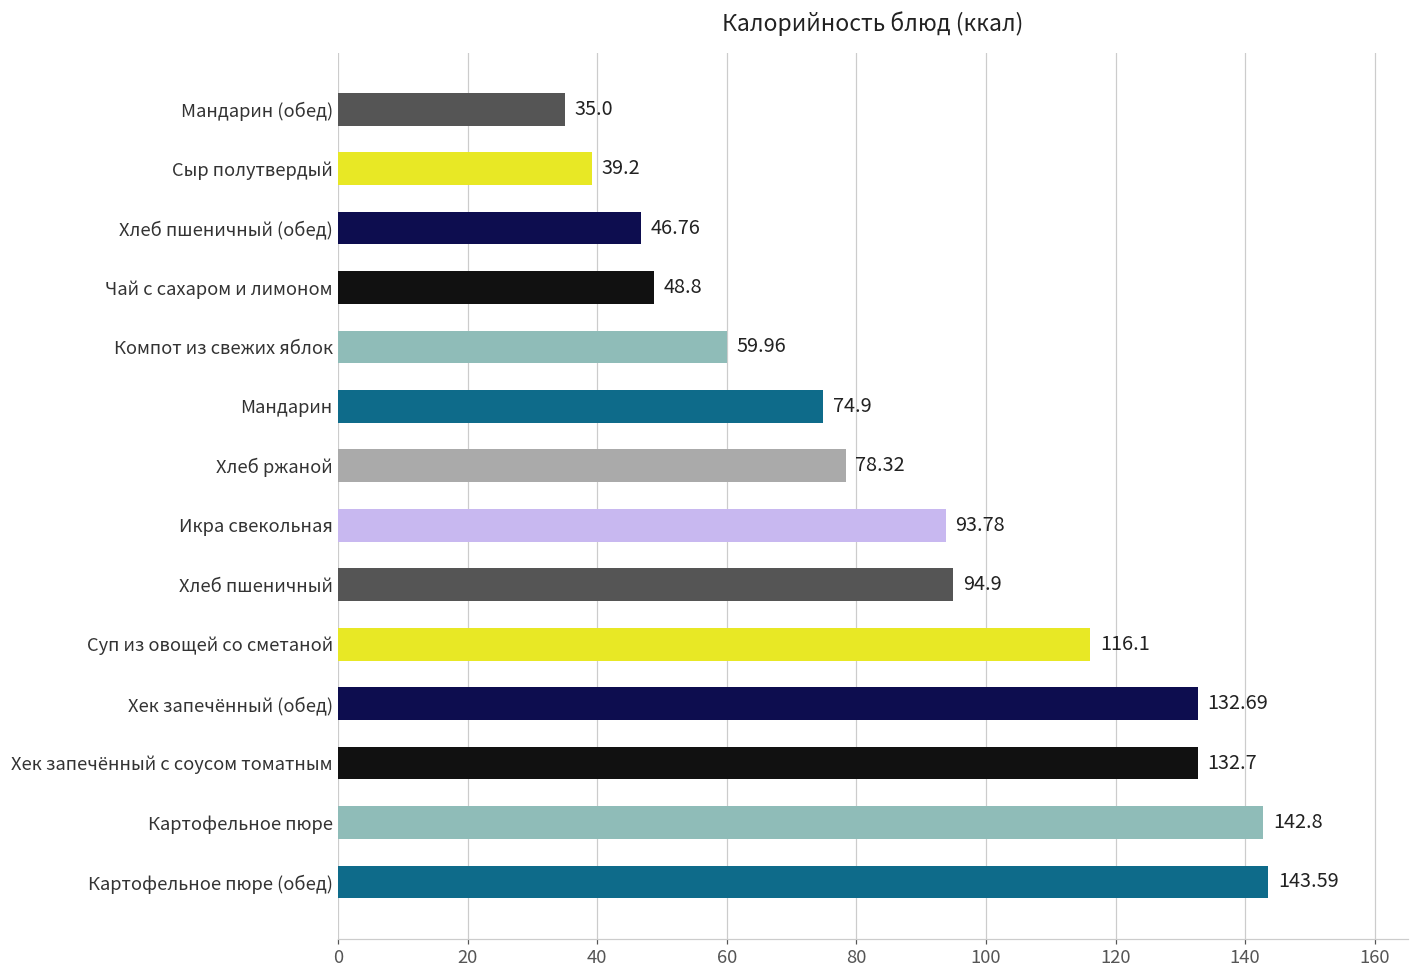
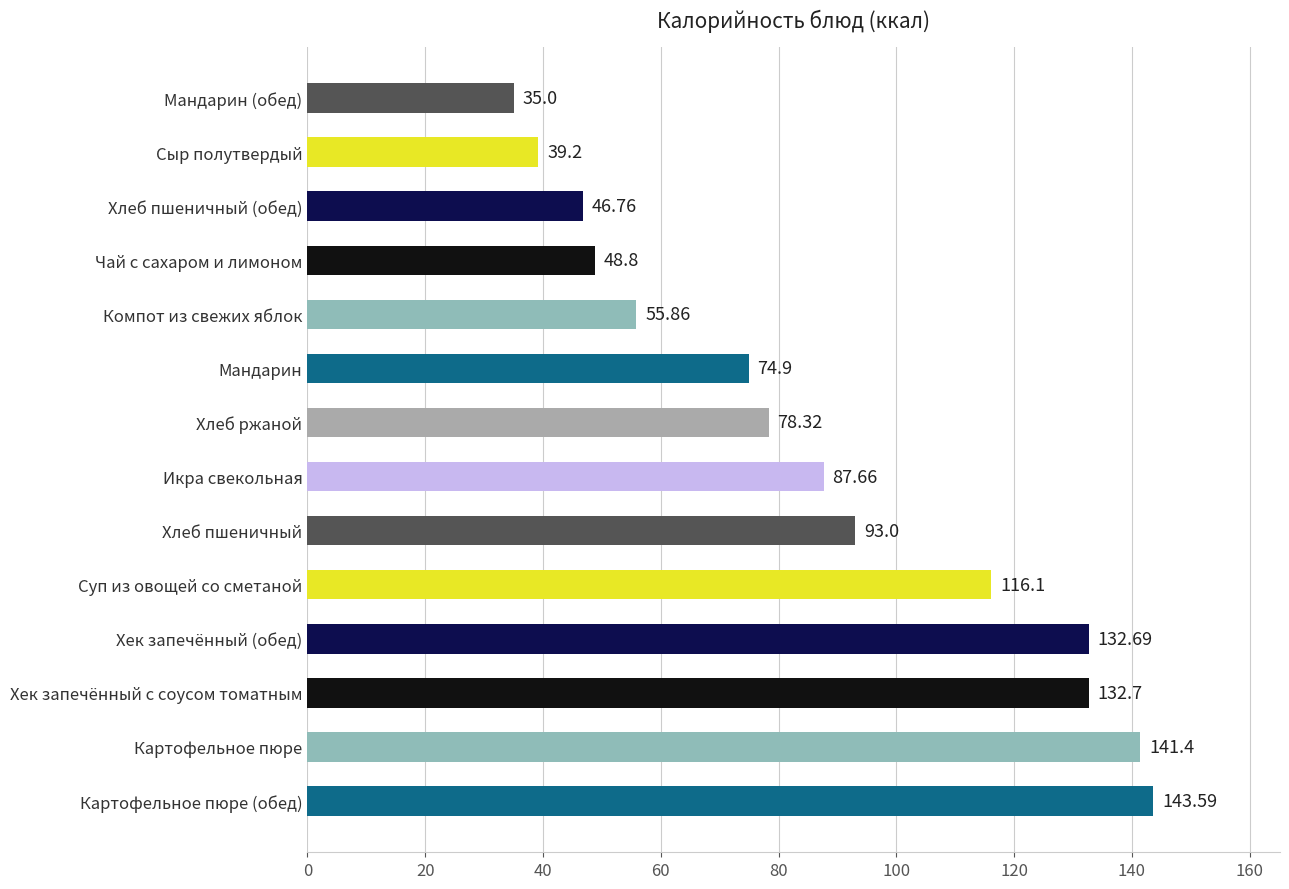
  {
    "Мандарин (обед)": 35.0,
    "Сыр полутвердый": 39.2,
    "Хлеб пшеничный (обед)": 46.76,
    "Чай с сахаром и лимоном": 48.8,
-   "Компот из свежих яблок": 59.96,
+   "Компот из свежих яблок": 55.86,
    "Мандарин": 74.9,
    "Хлеб ржаной": 78.32,
-   "Икра свекольная": 93.78,
-   "Хлеб пшеничный": 94.9,
+   "Икра свекольная": 87.66,
+   "Хлеб пшеничный": 93.0,
    "Суп из овощей со сметаной": 116.1,
    "Хек запечённый (обед)": 132.69,
    "Хек запечённый с соусом томатным": 132.7,
-   "Картофельное пюре": 142.8,
+   "Картофельное пюре": 141.4,
    "Картофельное пюре (обед)": 143.59
  }
